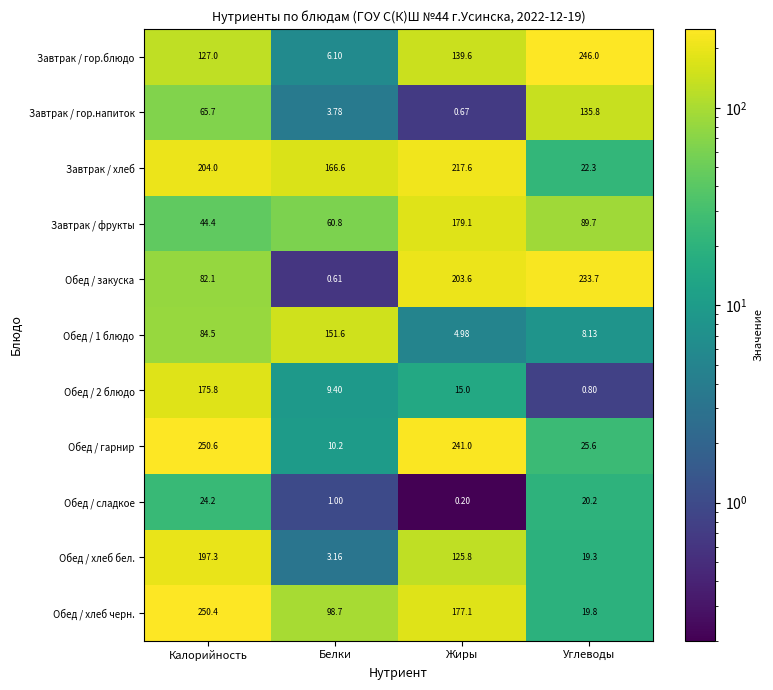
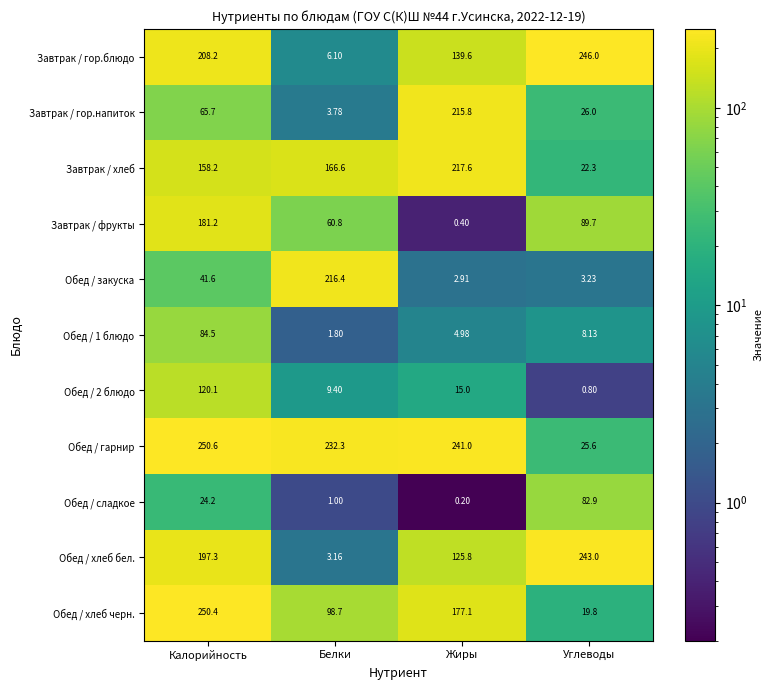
  {
    "Завтрак / гор.блюдо": {
-     "Калорийность": 127.0,
+     "Калорийность": 208.2,
      "Белки": 6.10,
      "Жиры": 139.6,
      "Углеводы": 246.0
    },
    "Завтрак / гор.напиток": {
      "Калорийность": 65.7,
      "Белки": 3.78,
-     "Жиры": 0.67,
-     "Углеводы": 135.8
+     "Жиры": 215.8,
+     "Углеводы": 26.0
    },
    "Завтрак / хлеб": {
-     "Калорийность": 204.0,
+     "Калорийность": 158.2,
      "Белки": 166.6,
      "Жиры": 217.6,
      "Углеводы": 22.3
    },
    "Завтрак / фрукты": {
-     "Калорийность": 44.4,
+     "Калорийность": 181.2,
      "Белки": 60.8,
-     "Жиры": 179.1,
+     "Жиры": 0.40,
      "Углеводы": 89.7
    },
    "Обед / закуска": {
-     "Калорийность": 82.1,
-     "Белки": 0.61,
-     "Жиры": 203.6,
-     "Углеводы": 233.7
+     "Калорийность": 41.6,
+     "Белки": 216.4,
+     "Жиры": 2.91,
+     "Углеводы": 3.23
    },
    "Обед / 1 блюдо": {
      "Калорийность": 84.5,
-     "Белки": 151.6,
+     "Белки": 1.80,
      "Жиры": 4.98,
      "Углеводы": 8.13
    },
    "Обед / 2 блюдо": {
-     "Калорийность": 175.8,
+     "Калорийность": 120.1,
      "Белки": 9.40,
      "Жиры": 15.0,
      "Углеводы": 0.80
    },
    "Обед / гарнир": {
      "Калорийность": 250.6,
-     "Белки": 10.2,
+     "Белки": 232.3,
      "Жиры": 241.0,
      "Углеводы": 25.6
    },
    "Обед / сладкое": {
      "Калорийность": 24.2,
      "Белки": 1.00,
      "Жиры": 0.20,
-     "Углеводы": 20.2
+     "Углеводы": 82.9
    },
    "Обед / хлеб бел.": {
      "Калорийность": 197.3,
      "Белки": 3.16,
      "Жиры": 125.8,
-     "Углеводы": 19.3
+     "Углеводы": 243.0
    },
    "Обед / хлеб черн.": {
      "Калорийность": 250.4,
      "Белки": 98.7,
      "Жиры": 177.1,
      "Углеводы": 19.8
    }
  }
